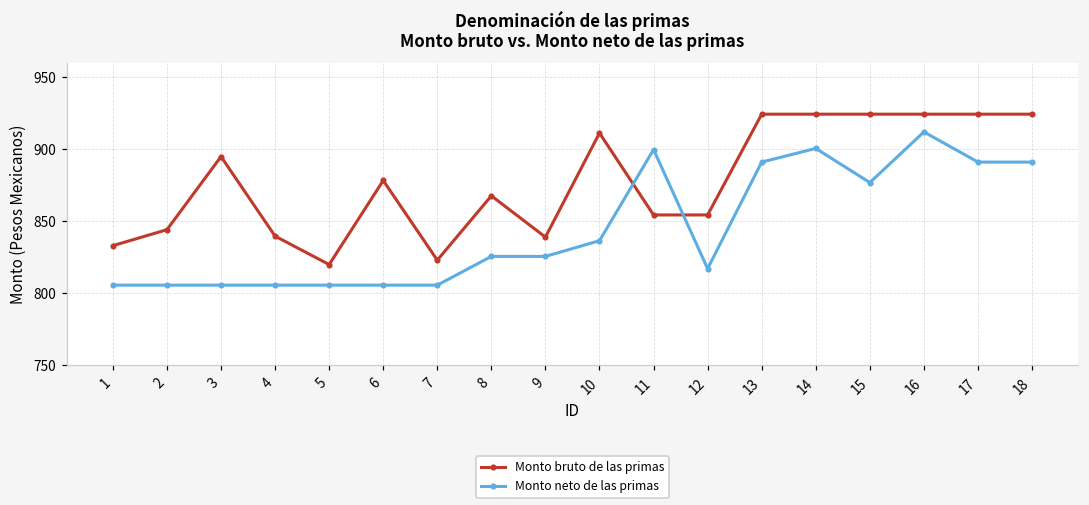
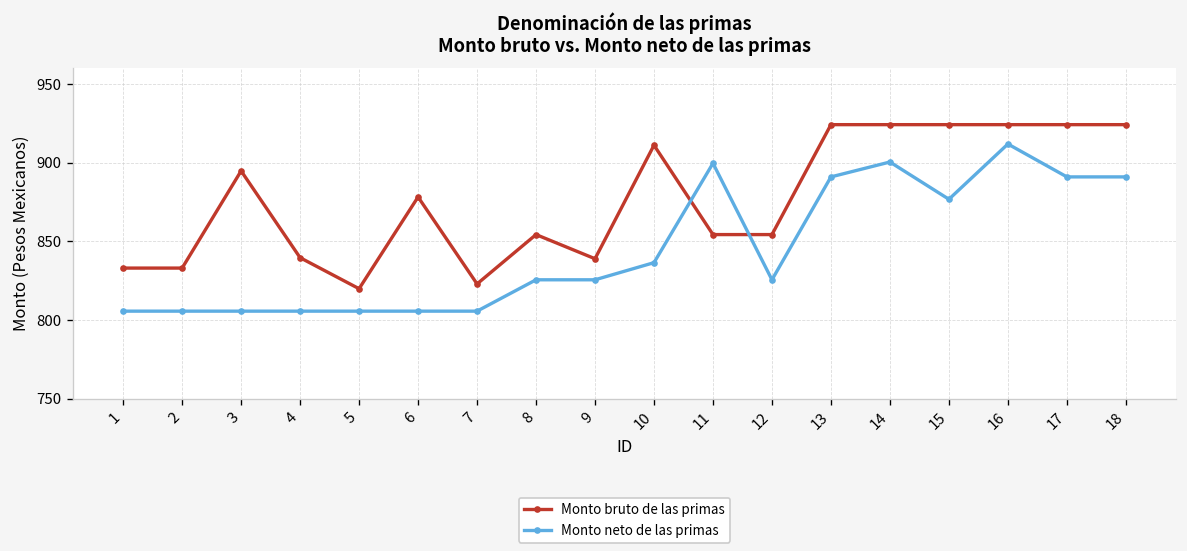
  {
    "Monto bruto de las primas": {
      "1": 833,
-     "2": 844,
+     "2": 833,
      "3": 895,
      "4": 840,
      "5": 820,
      "6": 878,
      "7": 823,
-     "8": 868,
+     "8": 854,
      "9": 839,
      "10": 911,
      "11": 854,
      "12": 854,
      "13": 924,
      "14": 924,
      "15": 924,
      "16": 924,
      "17": 924,
      "18": 924
    },
    "Monto neto de las primas": {
      "1": 806,
      "2": 806,
      "3": 806,
      "4": 806,
      "5": 806,
      "6": 806,
      "7": 806,
      "8": 826,
      "9": 826,
      "10": 836,
      "11": 900,
-     "12": 817,
+     "12": 826,
      "13": 891,
      "14": 900,
      "15": 877,
      "16": 912,
      "17": 891,
      "18": 891
    }
  }
